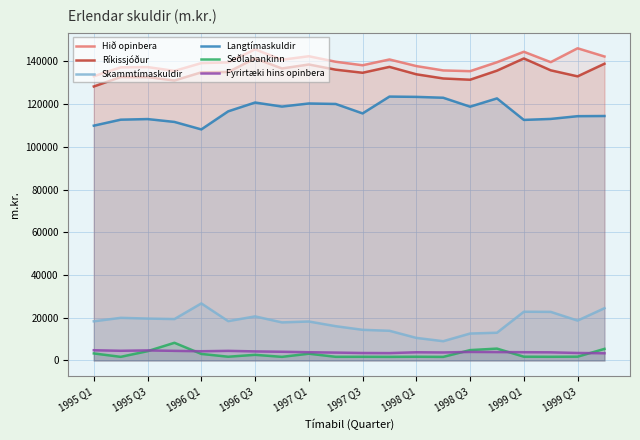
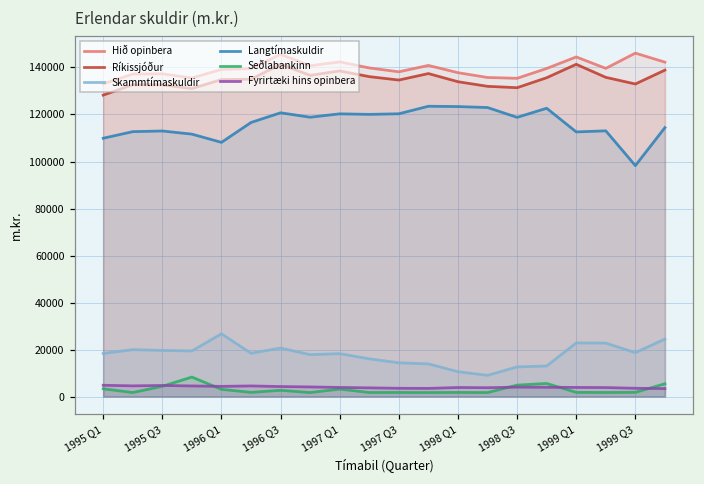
  {
    "Hið opinbera": {
      "1997 Q3": 138000,
      "1998 Q1": 138000,
      "1998 Q3": 135000,
      "1999 Q1": 144000,
      "1999 Q3": 146000
    },
    "Ríkissjóður": {
      "1995 Q1": 128000,
      "1997 Q3": 135000,
      "1998 Q1": 134000,
      "1998 Q3": 131000,
      "1999 Q1": 141000,
      "1999 Q3": 133000
    },
    "Skammtímaskuldir": {
      "1995 Q1": 18000,
      "1995 Q3": 20000,
      "1996 Q1": 27000,
      "1996 Q3": 21000,
      "1997 Q1": 18000,
      "1997 Q3": 14000,
      "1998 Q1": 11000,
      "1998 Q3": 13000,
      "1999 Q1": 23000,
      "1999 Q3": 19000
    },
    "Langtímaskuldir": {
      "1995 Q1": 110000,
      "1995 Q3": 113000,
      "1996 Q1": 108000,
      "1996 Q3": 121000,
      "1997 Q1": 120000,
-     "1997 Q3": 116000,
+     "1997 Q3": 120000,
      "1998 Q1": 123000,
      "1998 Q3": 119000,
      "1999 Q1": 113000,
-     "1999 Q3": 114000
+     "1999 Q3": 98000
    },
    "Seðlabankinn": {
      "1995 Q1": 3000,
      "1996 Q1": 3000,
      "1996 Q3": 3000,
      "1997 Q3": 2000,
      "1998 Q1": 2000,
      "1999 Q1": 2000,
      "1999 Q3": 2000
    },
    "Fyrirtæki hins opinbera": {
      "1995 Q1": 5000,
      "1996 Q1": 4000,
      "1996 Q3": 4000,
      "1997 Q3": 4000,
      "1998 Q1": 4000,
      "1999 Q1": 4000,
      "1999 Q3": 4000
    }
  }
